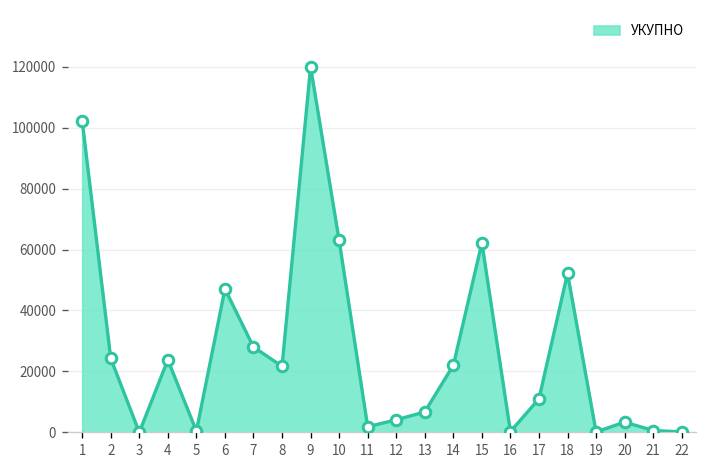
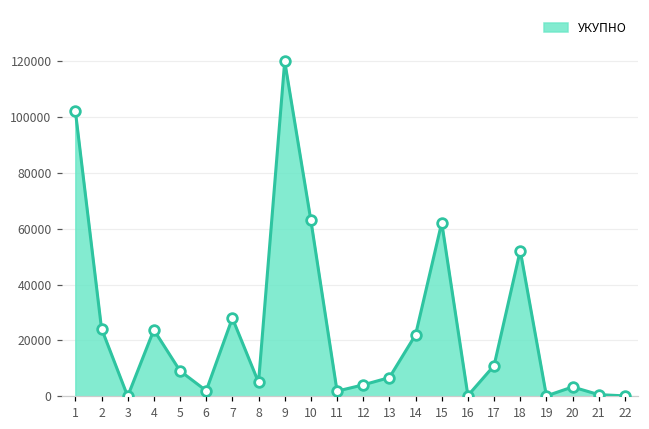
  {
    "1": 102000,
    "2": 24000,
    "3": 0,
    "4": 24000,
-   "5": 0,
-   "6": 47000,
+   "5": 9000,
+   "6": 2000,
    "7": 28000,
-   "8": 22000,
+   "8": 5000,
    "9": 120000,
    "10": 63000,
    "11": 2000,
    "12": 4000,
    "13": 7000,
    "14": 22000,
    "15": 62000,
    "16": 0,
    "17": 11000,
    "18": 52000,
    "19": 0,
    "20": 3000,
    "21": 1000,
    "22": 0
  }
